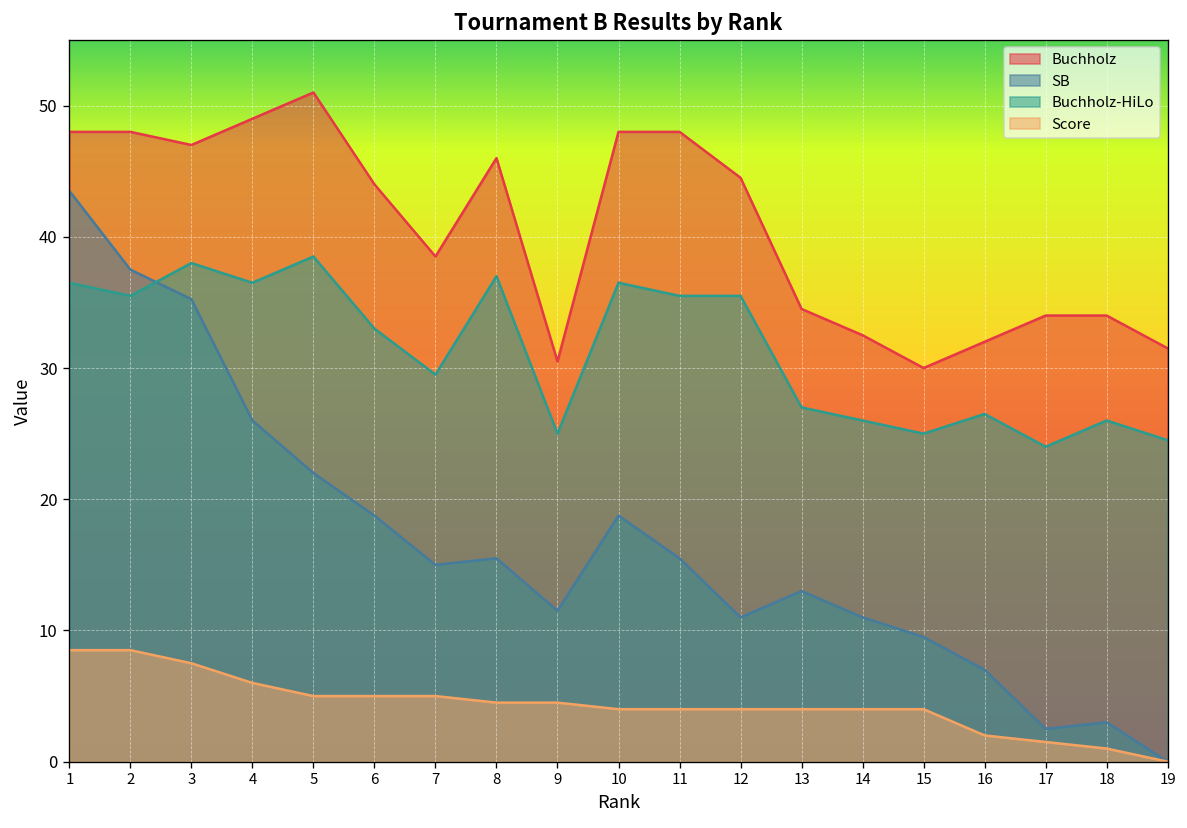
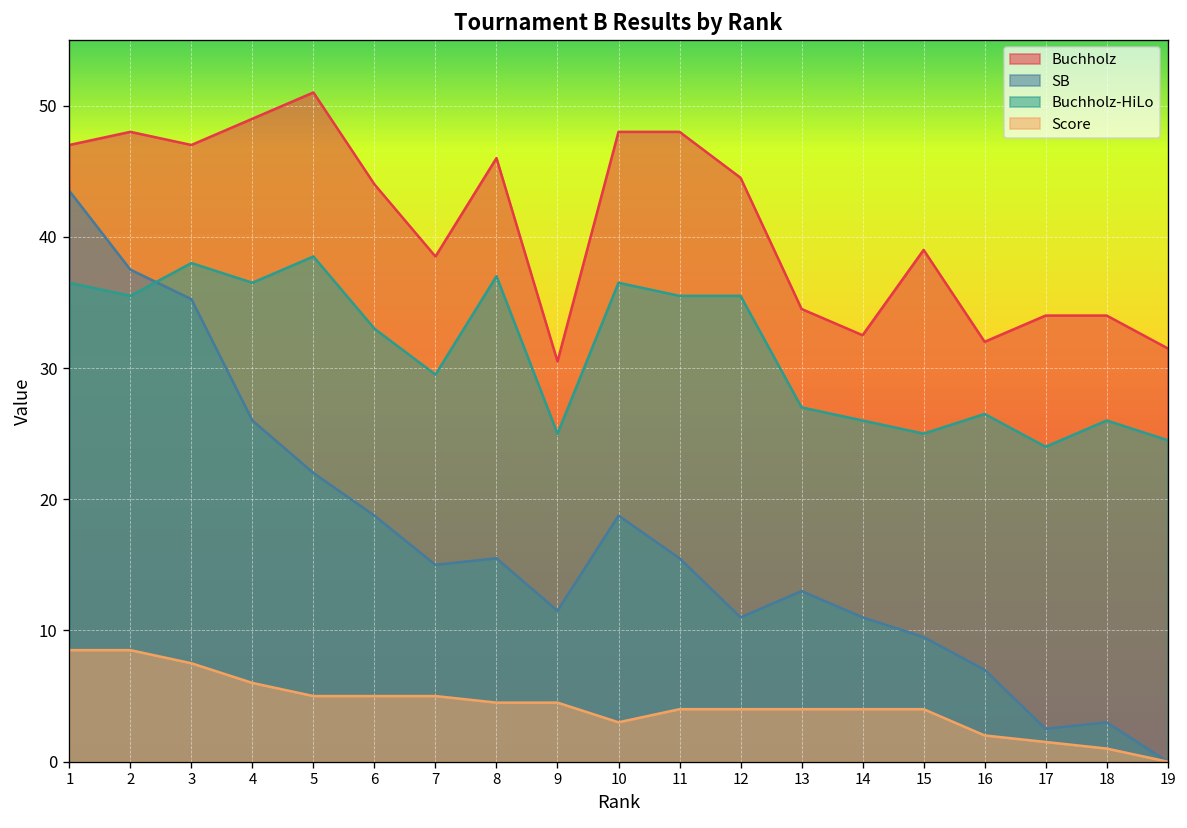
  {
    "Buchholz": {
-     "1": 48,
+     "1": 47,
      "2": 48,
      "3": 47,
      "4": 49,
      "5": 51,
      "6": 44,
      "7": 38.5,
      "8": 46,
      "9": 30.5,
      "10": 48,
      "11": 48,
      "12": 44.5,
      "13": 34.5,
      "14": 32.5,
-     "15": 30,
+     "15": 39,
      "16": 32,
      "17": 34,
      "18": 34,
      "19": 31.5
    },
    "Score": {
      "1": 8.5,
      "2": 8.5,
      "3": 7.5,
      "4": 6,
      "5": 5,
      "6": 5,
      "7": 5,
      "8": 4.5,
      "9": 4.5,
-     "10": 4,
+     "10": 3,
      "11": 4,
      "12": 4,
      "13": 4,
      "14": 4,
      "15": 4,
      "16": 2,
      "17": 1.5,
      "18": 1
    }
  }
